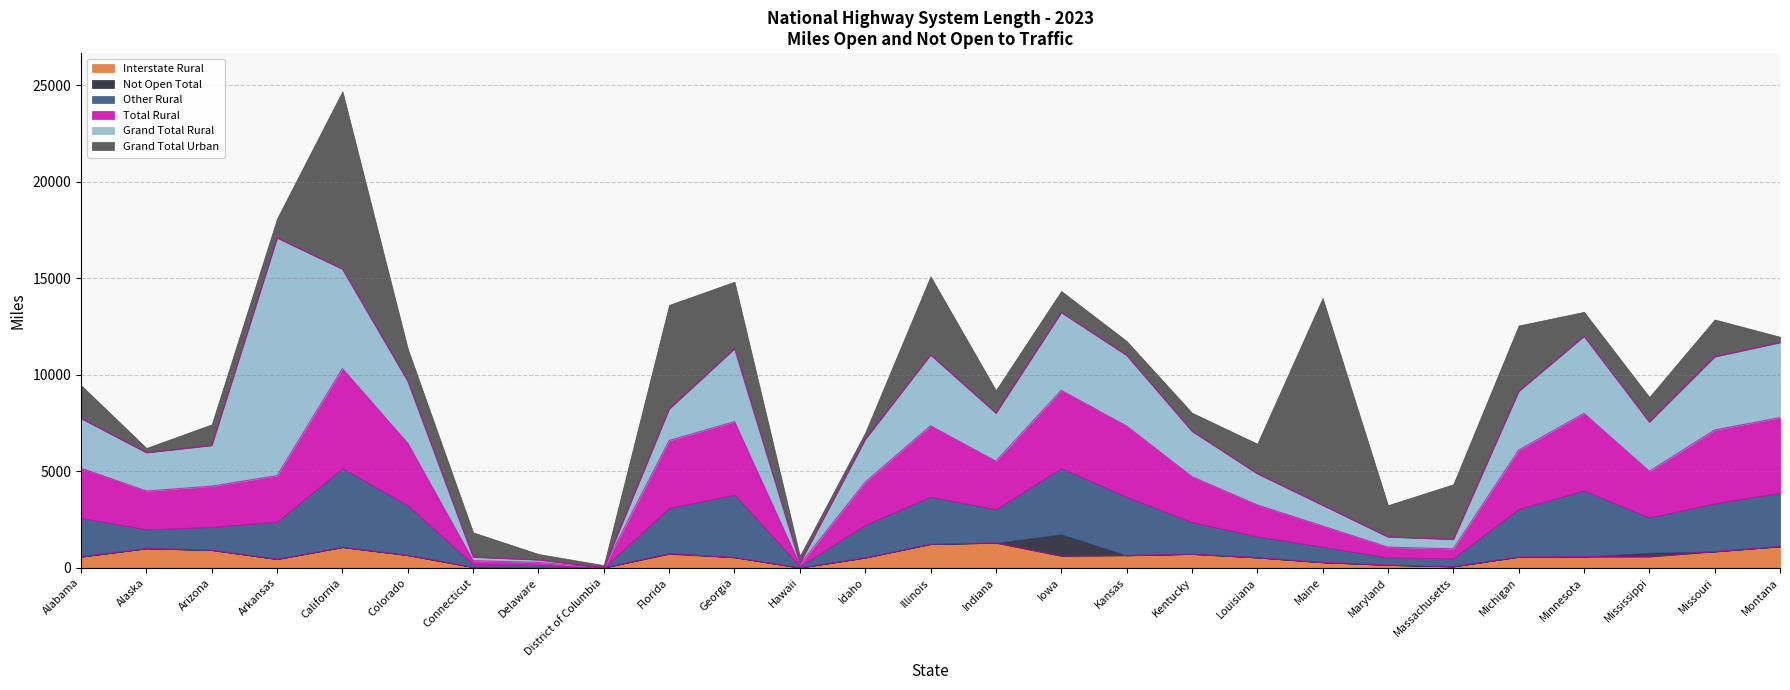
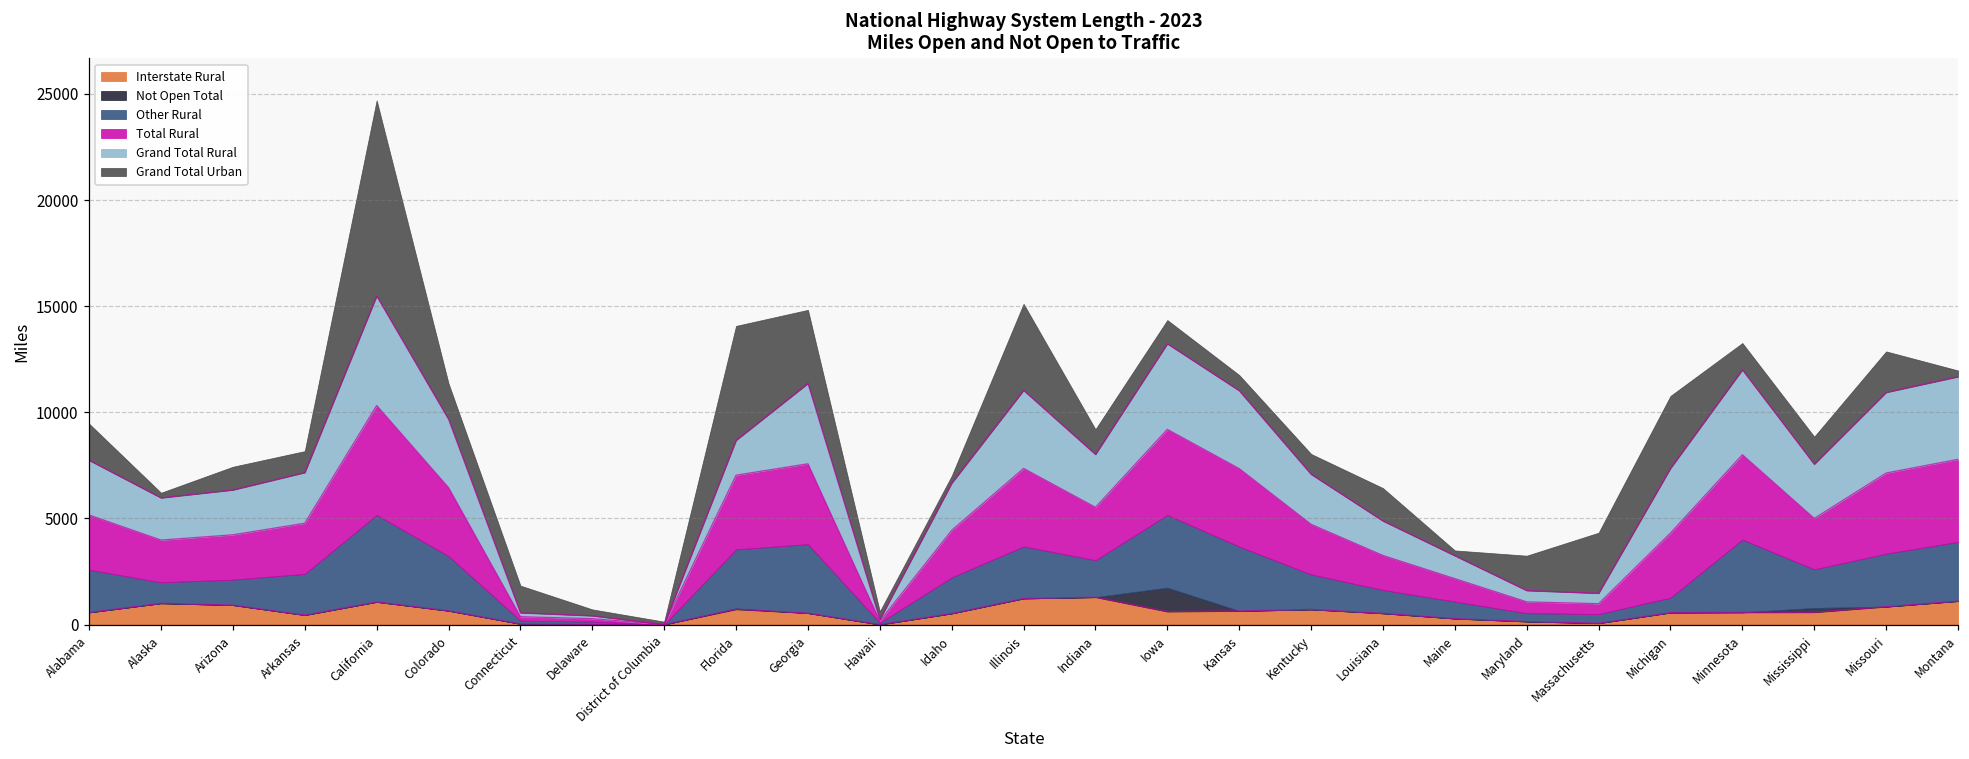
  {
    "Interstate Rural": {
      "Iowa": 600,
      "Mississippi": 600
    },
    "Not Open Total": {
      "Iowa": 1100,
      "Mississippi": 200
    },
    "Other Rural": {
      "Alabama": 2000,
      "Alaska": 1000,
      "Arizona": 1200,
      "Arkansas": 1900,
      "California": 4100,
      "Colorado": 2600,
      "Connecticut": 200,
      "Delaware": 100,
-     "Florida": 2300,
+     "Florida": 2800,
      "Georgia": 3200,
      "Idaho": 1700,
      "Illinois": 2500,
      "Indiana": 1700,
      "Iowa": 3400,
      "Kansas": 3000,
      "Kentucky": 1600,
      "Louisiana": 1100,
      "Maine": 800,
      "Maryland": 400,
      "Massachusetts": 400,
-     "Michigan": 2500,
+     "Michigan": 700,
      "Minnesota": 3400,
      "Mississippi": 1800,
      "Missouri": 2500,
      "Montana": 2800
    },
    "Total Rural": {
      "Alabama": 2600,
      "Alaska": 2000,
      "Arizona": 2100,
      "Arkansas": 2400,
      "California": 5200,
      "Colorado": 3200,
      "Connecticut": 200,
      "Delaware": 100,
      "Florida": 3500,
      "Georgia": 3800,
      "Idaho": 2200,
      "Illinois": 3700,
      "Indiana": 2500,
      "Iowa": 4000,
      "Kansas": 3700,
      "Kentucky": 2400,
      "Louisiana": 1600,
      "Maine": 1100,
      "Maryland": 500,
      "Massachusetts": 500,
      "Michigan": 3000,
      "Minnesota": 4000,
      "Mississippi": 2400,
      "Missouri": 3800,
      "Montana": 3900
    },
    "Grand Total Rural": {
      "Alabama": 2600,
      "Alaska": 2000,
      "Arizona": 2100,
-     "Arkansas": 12300,
+     "Arkansas": 2400,
      "California": 5200,
      "Colorado": 3200,
      "Connecticut": 200,
      "Delaware": 100,
      "Florida": 1600,
      "Georgia": 3800,
      "Idaho": 2200,
      "Illinois": 3700,
      "Indiana": 2500,
      "Iowa": 4000,
      "Kansas": 3700,
      "Kentucky": 2400,
      "Louisiana": 1600,
      "Maine": 1100,
      "Maryland": 500,
      "Massachusetts": 500,
      "Michigan": 3000,
      "Minnesota": 4000,
      "Mississippi": 2600,
      "Missouri": 3800,
      "Montana": 3900
    },
    "Grand Total Urban": {
      "Alabama": 1700,
      "Alaska": 200,
      "Arizona": 1100,
      "Arkansas": 1000,
      "California": 9200,
      "Colorado": 1700,
      "Connecticut": 1300,
      "Delaware": 300,
      "District of Columbia": 100,
      "Florida": 5400,
      "Georgia": 3500,
      "Hawaii": 400,
      "Idaho": 300,
      "Illinois": 4100,
      "Indiana": 1200,
      "Iowa": 1100,
      "Kansas": 700,
      "Kentucky": 1000,
      "Louisiana": 1500,
-     "Maine": 10700,
+     "Maine": 200,
      "Maryland": 1600,
      "Massachusetts": 2900,
      "Michigan": 3400,
      "Minnesota": 1300,
      "Mississippi": 1300,
      "Missouri": 1900,
      "Montana": 300
    }
  }
